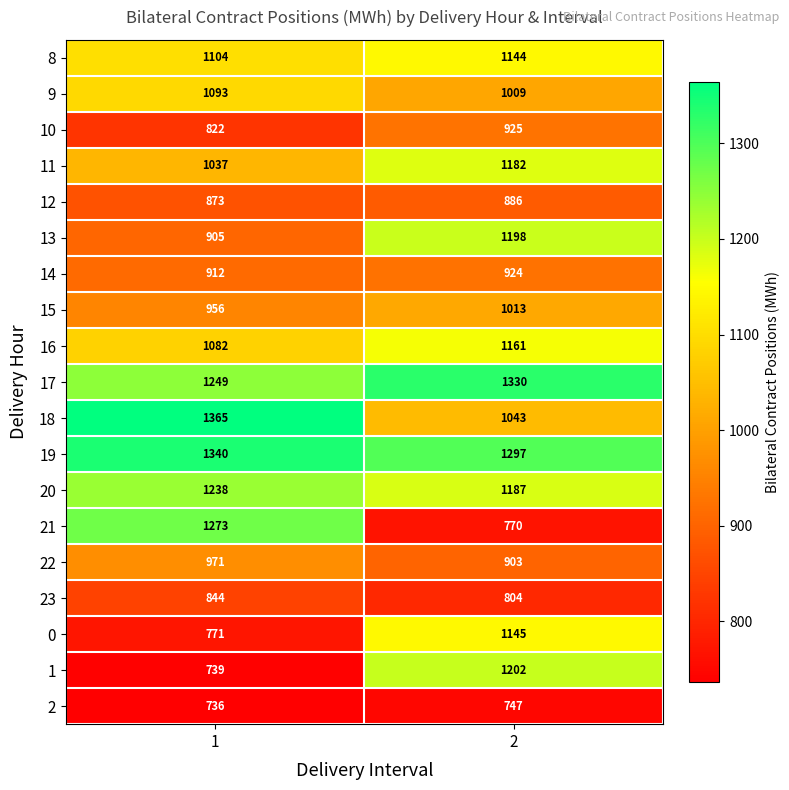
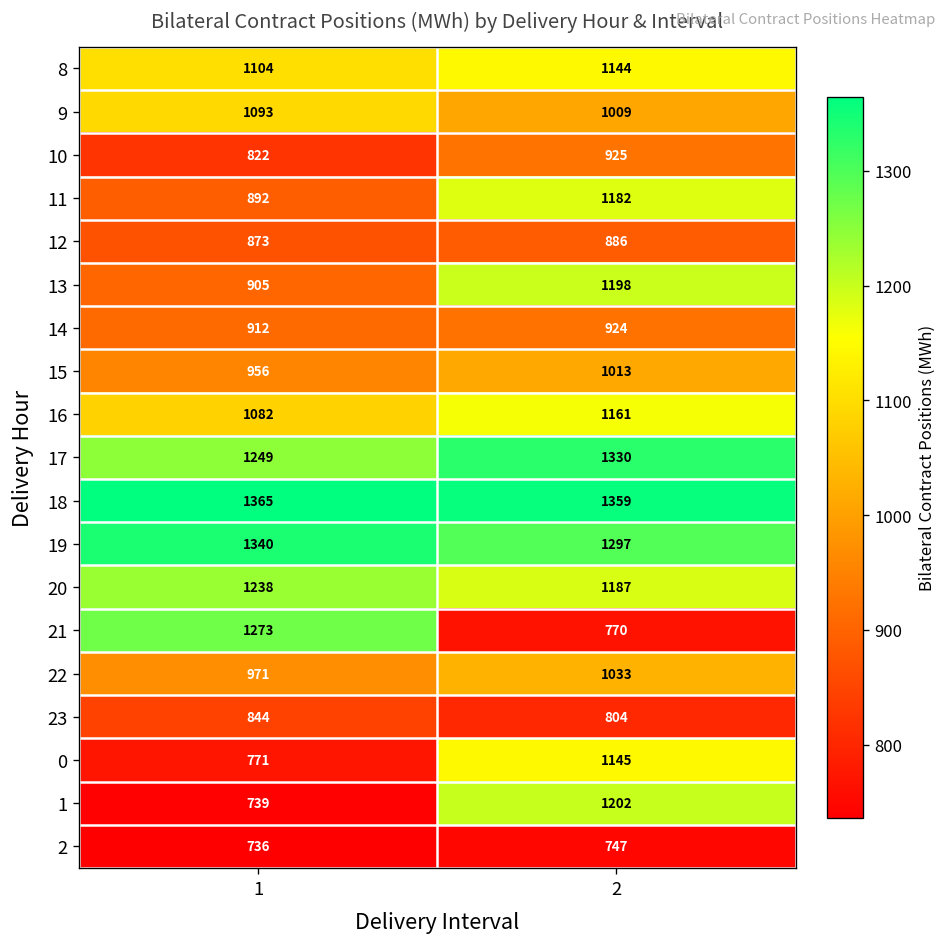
  {
    "8": {
      "1": 1104,
      "2": 1144
    },
    "9": {
      "1": 1093,
      "2": 1009
    },
    "10": {
      "1": 822,
      "2": 925
    },
    "11": {
-     "1": 1037,
+     "1": 892,
      "2": 1182
    },
    "12": {
      "1": 873,
      "2": 886
    },
    "13": {
      "1": 905,
      "2": 1198
    },
    "14": {
      "1": 912,
      "2": 924
    },
    "15": {
      "1": 956,
      "2": 1013
    },
    "16": {
      "1": 1082,
      "2": 1161
    },
    "17": {
      "1": 1249,
      "2": 1330
    },
    "18": {
      "1": 1365,
-     "2": 1043
+     "2": 1359
    },
    "19": {
      "1": 1340,
      "2": 1297
    },
    "20": {
      "1": 1238,
      "2": 1187
    },
    "21": {
      "1": 1273,
      "2": 770
    },
    "22": {
      "1": 971,
-     "2": 903
+     "2": 1033
    },
    "23": {
      "1": 844,
      "2": 804
    },
    "0": {
      "1": 771,
      "2": 1145
    },
    "1": {
      "1": 739,
      "2": 1202
    },
    "2": {
      "1": 736,
      "2": 747
    }
  }
